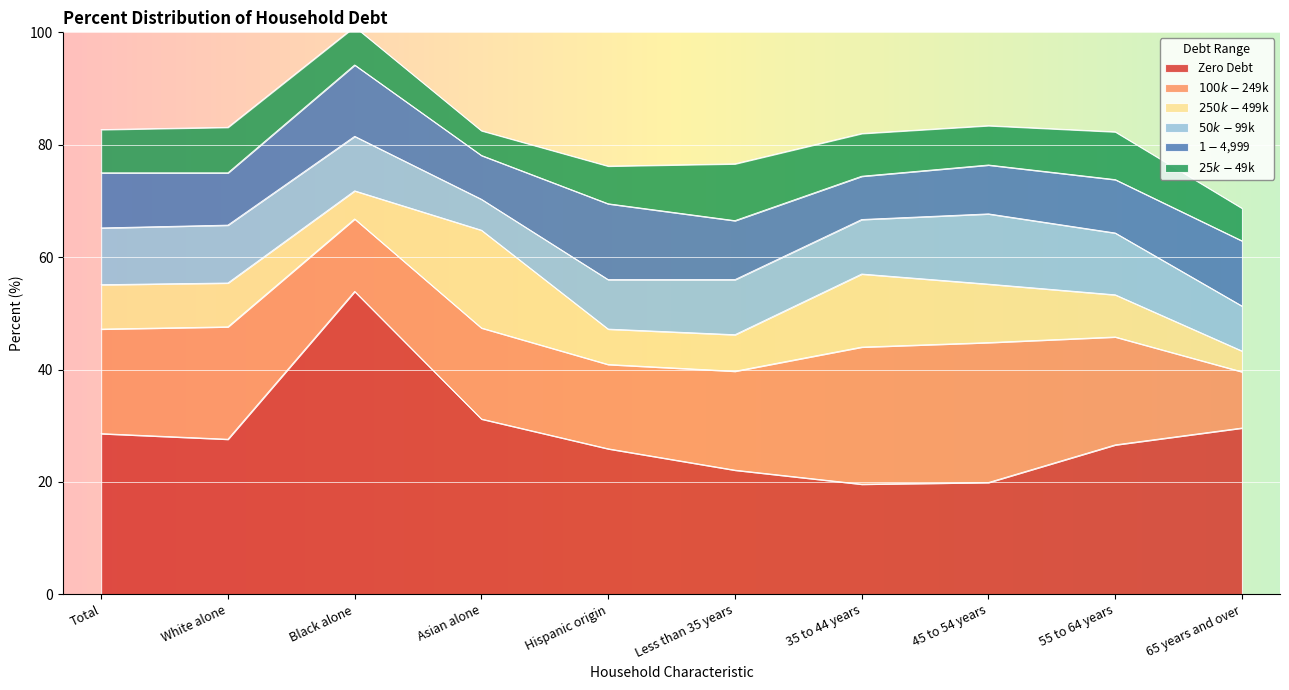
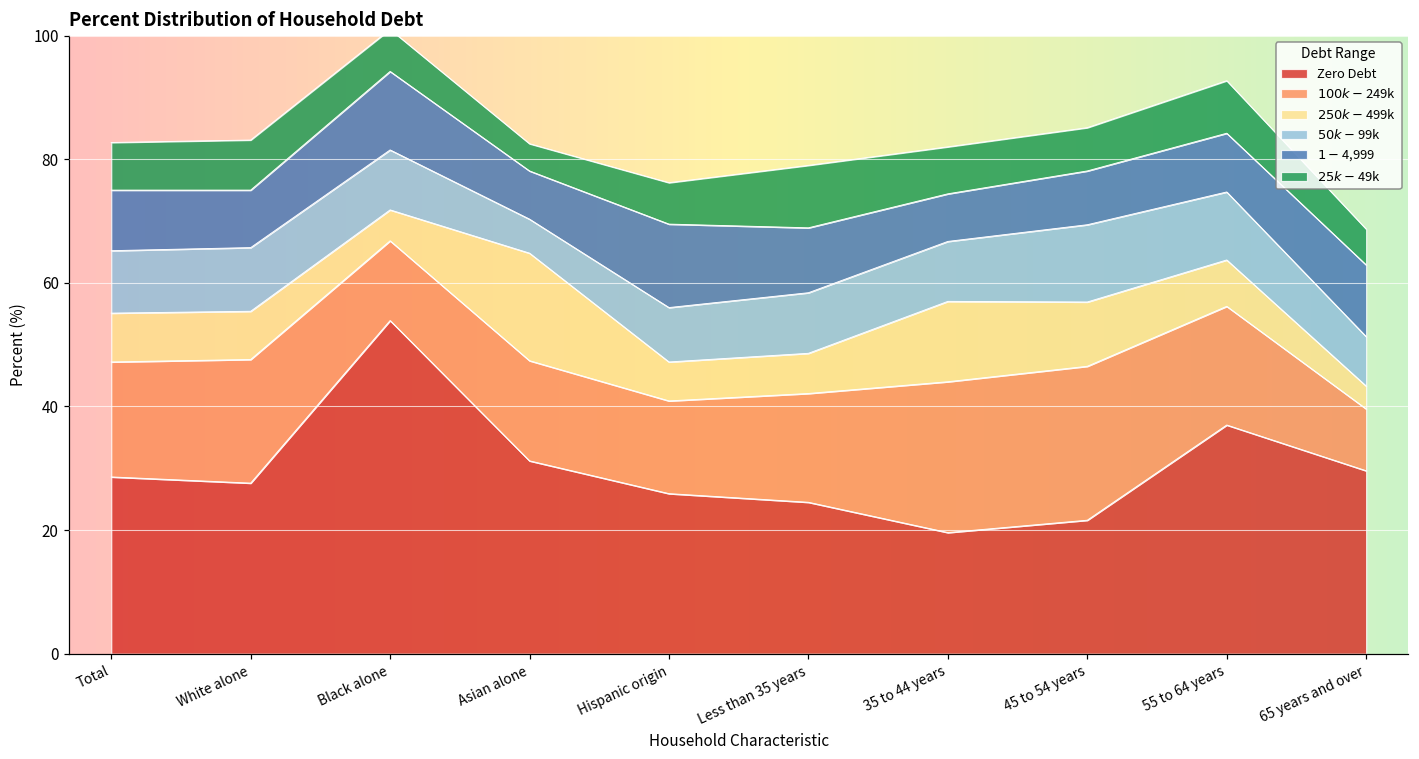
  {
    "Zero Debt": {
      "Total": 29,
      "White alone": 28,
      "Black alone": 54,
      "Asian alone": 31,
      "Hispanic origin": 26,
-     "Less than 35 years": 22,
+     "Less than 35 years": 25,
      "35 to 44 years": 20,
-     "45 to 54 years": 20,
-     "55 to 64 years": 27,
+     "45 to 54 years": 22,
+     "55 to 64 years": 37,
      "65 years and over": 30
    }
  }
